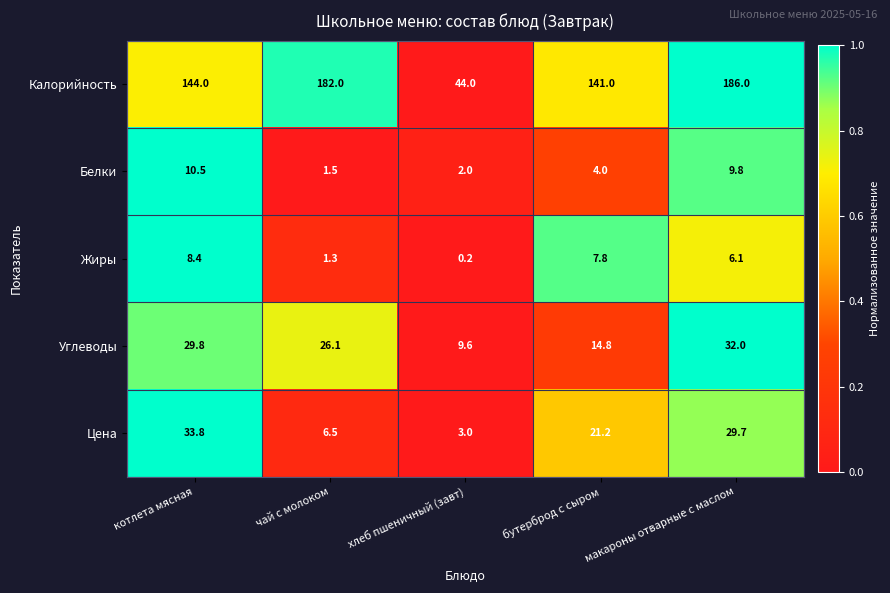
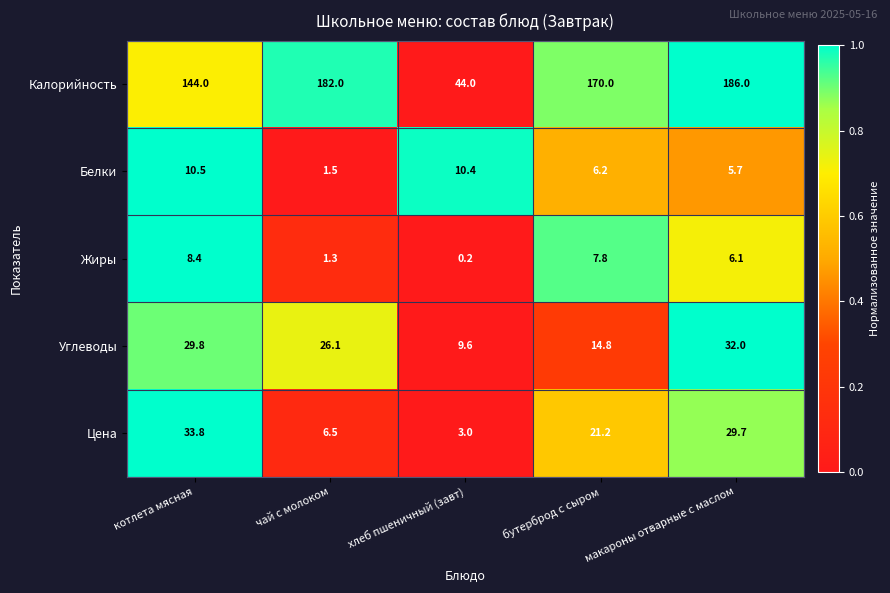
  {
    "Калорийность": {
      "котлета мясная": 144.0,
      "чай с молоком": 182.0,
      "хлеб пшеничный (завт)": 44.0,
-     "бутерброд с сыром": 141.0,
+     "бутерброд с сыром": 170.0,
      "макароны отварные с маслом": 186.0
    },
    "Белки": {
      "котлета мясная": 10.5,
      "чай с молоком": 1.5,
-     "хлеб пшеничный (завт)": 2.0,
-     "бутерброд с сыром": 4.0,
-     "макароны отварные с маслом": 9.8
+     "хлеб пшеничный (завт)": 10.4,
+     "бутерброд с сыром": 6.2,
+     "макароны отварные с маслом": 5.7
    },
    "Жиры": {
      "котлета мясная": 8.4,
      "чай с молоком": 1.3,
      "хлеб пшеничный (завт)": 0.2,
      "бутерброд с сыром": 7.8,
      "макароны отварные с маслом": 6.1
    },
    "Углеводы": {
      "котлета мясная": 29.8,
      "чай с молоком": 26.1,
      "хлеб пшеничный (завт)": 9.6,
      "бутерброд с сыром": 14.8,
      "макароны отварные с маслом": 32.0
    },
    "Цена": {
      "котлета мясная": 33.8,
      "чай с молоком": 6.5,
      "хлеб пшеничный (завт)": 3.0,
      "бутерброд с сыром": 21.2,
      "макароны отварные с маслом": 29.7
    }
  }
